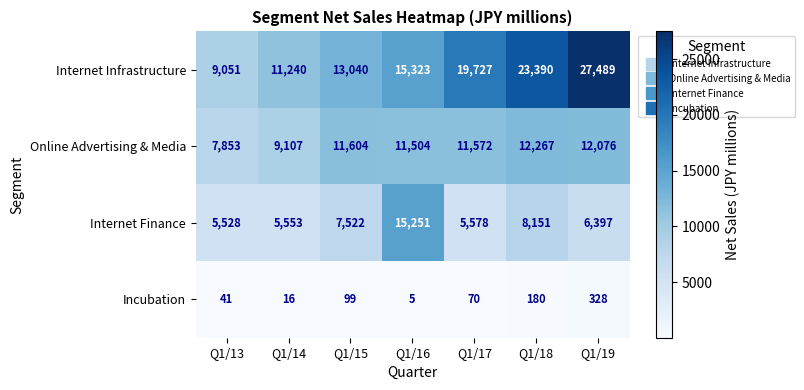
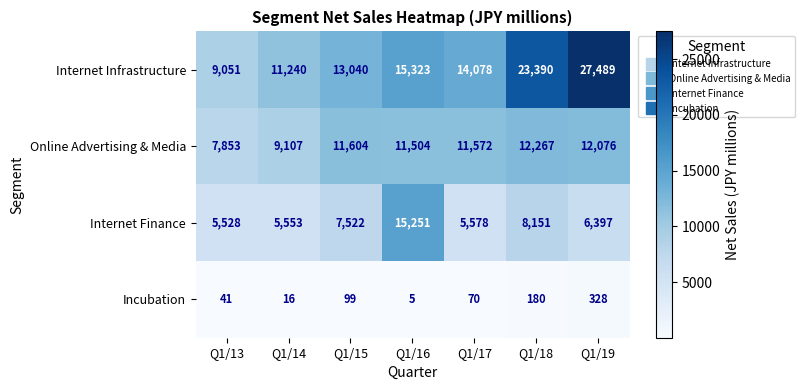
  {
    "Internet Infrastructure": {
      "Q1/13": "9,051",
      "Q1/14": "11,240",
      "Q1/15": "13,040",
      "Q1/16": "15,323",
-     "Q1/17": "19,727",
+     "Q1/17": "14,078",
      "Q1/18": "23,390",
      "Q1/19": "27,489"
    },
    "Online Advertising & Media": {
      "Q1/13": "7,853",
      "Q1/14": "9,107",
      "Q1/15": "11,604",
      "Q1/16": "11,504",
      "Q1/17": "11,572",
      "Q1/18": "12,267",
      "Q1/19": "12,076"
    },
    "Internet Finance": {
      "Q1/13": "5,528",
      "Q1/14": "5,553",
      "Q1/15": "7,522",
      "Q1/16": "15,251",
      "Q1/17": "5,578",
      "Q1/18": "8,151",
      "Q1/19": "6,397"
    },
    "Incubation": {
      "Q1/13": "41",
      "Q1/14": "16",
      "Q1/15": "99",
      "Q1/16": "5",
      "Q1/17": "70",
      "Q1/18": "180",
      "Q1/19": "328"
    }
  }
